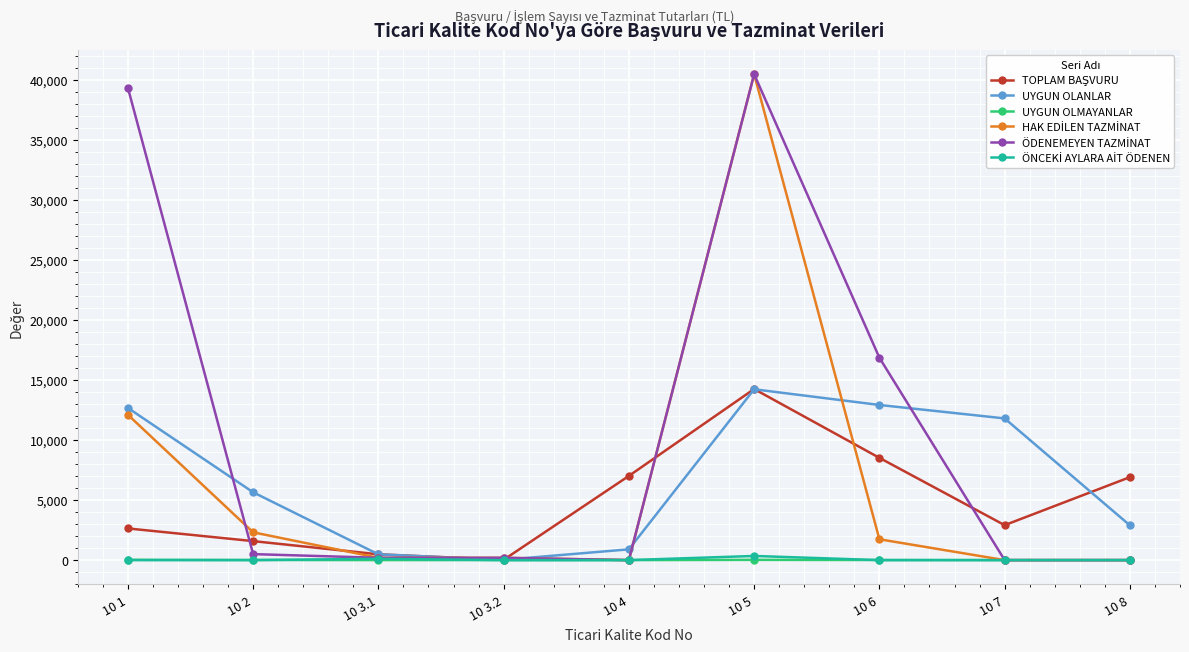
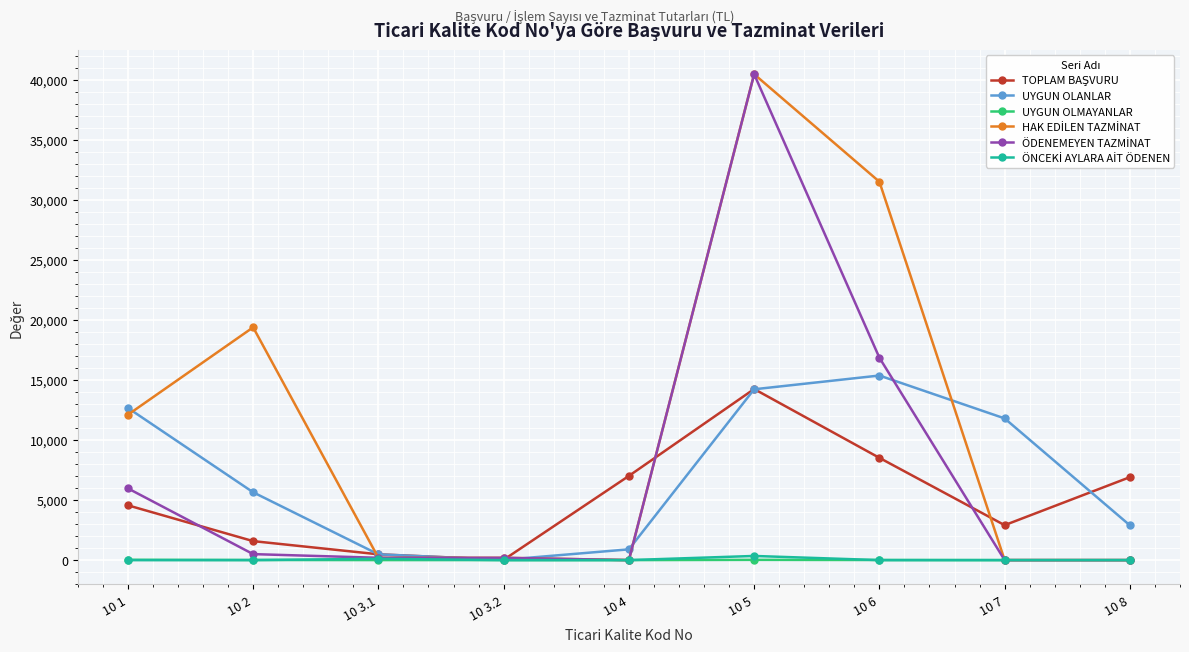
  {
    "TOPLAM BAŞVURU": {
-     "10 1": "2,600",
+     "10 1": "4,600",
      "10 2": "1,600",
      "10 4": "7,000",
      "10 6": "8,500",
      "10 7": "2,900",
      "10 8": "6,900"
    },
    "UYGUN OLANLAR": {
      "10 1": "12,700",
      "10 2": "5,600",
      "10 4": "900",
-     "10 6": "12,900",
+     "10 6": "15,400",
      "10 7": "11,800",
      "10 8": "2,900"
    },
    "HAK EDİLEN TAZMİNAT": {
      "10 1": "12,100",
-     "10 2": "2,300",
-     "10 6": "1,700"
+     "10 2": "19,400",
+     "10 6": "31,500"
    },
    "ÖDENEMEYEN TAZMİNAT": {
-     "10 1": "39,300",
+     "10 1": "6,000",
      "10 2": "500",
      "10 6": "16,900"
    }
  }
